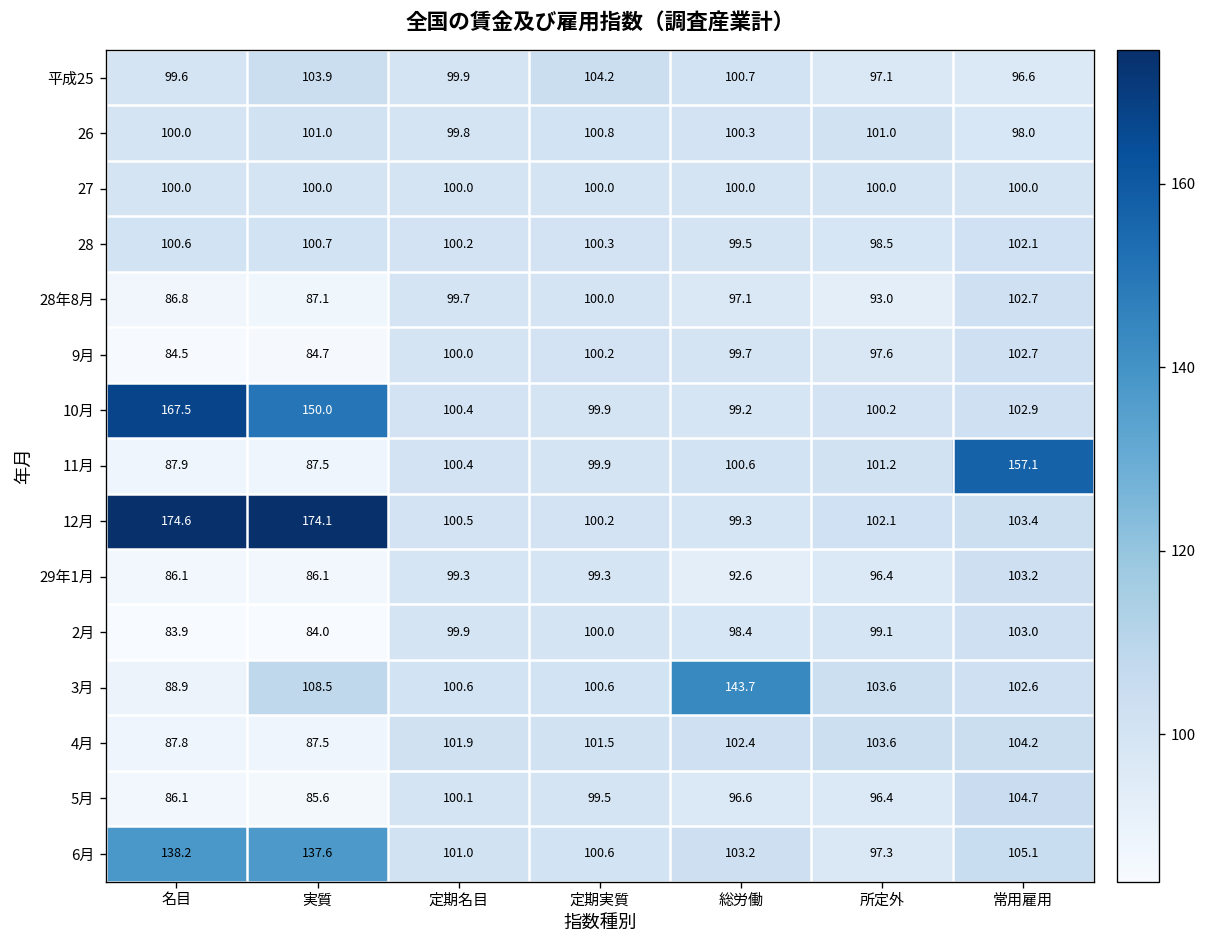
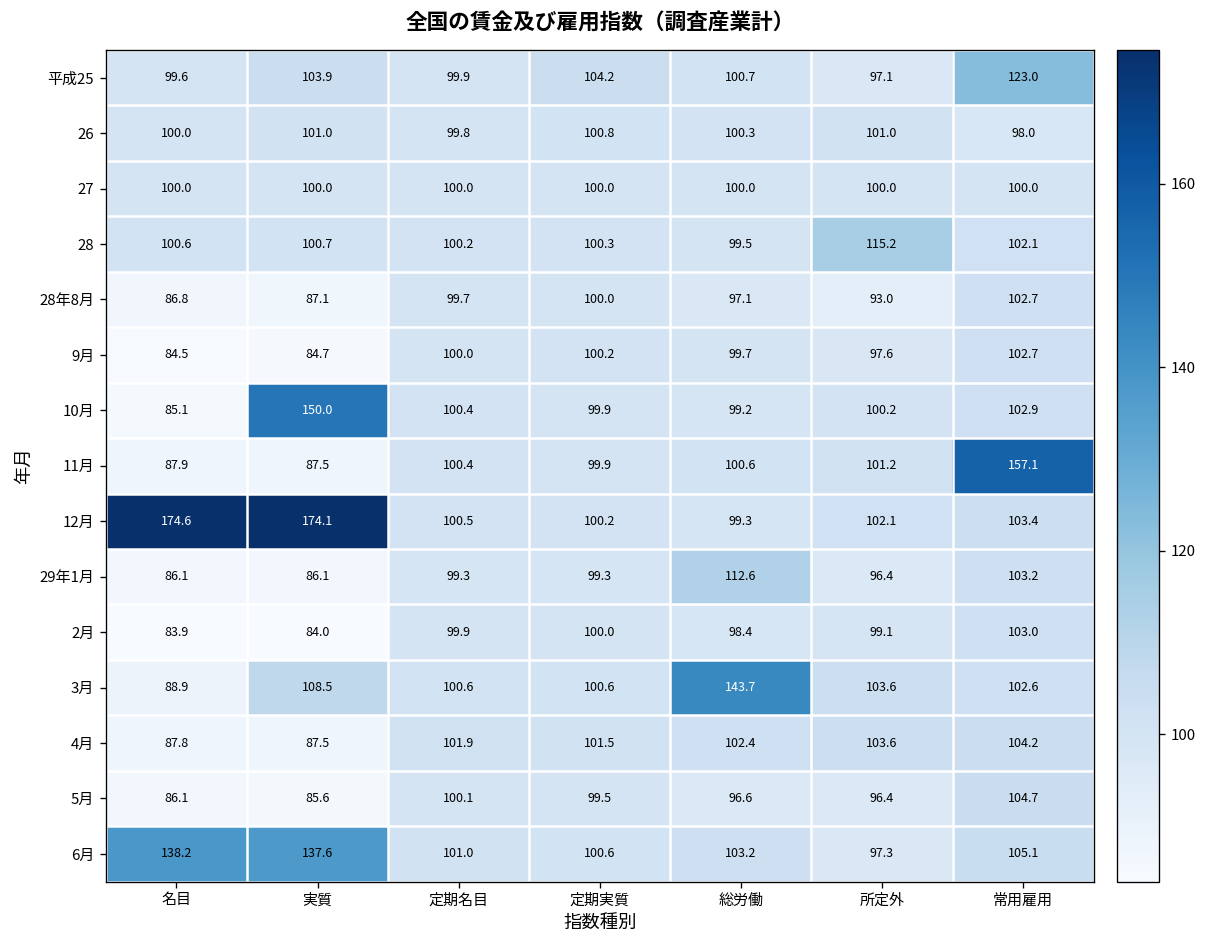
  {
    "平成25": {
      "名目": 99.6,
      "実質": 103.9,
      "定期名目": 99.9,
      "定期実質": 104.2,
      "総労働": 100.7,
      "所定外": 97.1,
-     "常用雇用": 96.6
+     "常用雇用": 123.0
    },
    "26": {
      "名目": 100.0,
      "実質": 101.0,
      "定期名目": 99.8,
      "定期実質": 100.8,
      "総労働": 100.3,
      "所定外": 101.0,
      "常用雇用": 98.0
    },
    "27": {
      "名目": 100.0,
      "実質": 100.0,
      "定期名目": 100.0,
      "定期実質": 100.0,
      "総労働": 100.0,
      "所定外": 100.0,
      "常用雇用": 100.0
    },
    "28": {
      "名目": 100.6,
      "実質": 100.7,
      "定期名目": 100.2,
      "定期実質": 100.3,
      "総労働": 99.5,
-     "所定外": 98.5,
+     "所定外": 115.2,
      "常用雇用": 102.1
    },
    "28年8月": {
      "名目": 86.8,
      "実質": 87.1,
      "定期名目": 99.7,
      "定期実質": 100.0,
      "総労働": 97.1,
      "所定外": 93.0,
      "常用雇用": 102.7
    },
    "9月": {
      "名目": 84.5,
      "実質": 84.7,
      "定期名目": 100.0,
      "定期実質": 100.2,
      "総労働": 99.7,
      "所定外": 97.6,
      "常用雇用": 102.7
    },
    "10月": {
-     "名目": 167.5,
+     "名目": 85.1,
      "実質": 150.0,
      "定期名目": 100.4,
      "定期実質": 99.9,
      "総労働": 99.2,
      "所定外": 100.2,
      "常用雇用": 102.9
    },
    "11月": {
      "名目": 87.9,
      "実質": 87.5,
      "定期名目": 100.4,
      "定期実質": 99.9,
      "総労働": 100.6,
      "所定外": 101.2,
      "常用雇用": 157.1
    },
    "12月": {
      "名目": 174.6,
      "実質": 174.1,
      "定期名目": 100.5,
      "定期実質": 100.2,
      "総労働": 99.3,
      "所定外": 102.1,
      "常用雇用": 103.4
    },
    "29年1月": {
      "名目": 86.1,
      "実質": 86.1,
      "定期名目": 99.3,
      "定期実質": 99.3,
-     "総労働": 92.6,
+     "総労働": 112.6,
      "所定外": 96.4,
      "常用雇用": 103.2
    },
    "2月": {
      "名目": 83.9,
      "実質": 84.0,
      "定期名目": 99.9,
      "定期実質": 100.0,
      "総労働": 98.4,
      "所定外": 99.1,
      "常用雇用": 103.0
    },
    "3月": {
      "名目": 88.9,
      "実質": 108.5,
      "定期名目": 100.6,
      "定期実質": 100.6,
      "総労働": 143.7,
      "所定外": 103.6,
      "常用雇用": 102.6
    },
    "4月": {
      "名目": 87.8,
      "実質": 87.5,
      "定期名目": 101.9,
      "定期実質": 101.5,
      "総労働": 102.4,
      "所定外": 103.6,
      "常用雇用": 104.2
    },
    "5月": {
      "名目": 86.1,
      "実質": 85.6,
      "定期名目": 100.1,
      "定期実質": 99.5,
      "総労働": 96.6,
      "所定外": 96.4,
      "常用雇用": 104.7
    },
    "6月": {
      "名目": 138.2,
      "実質": 137.6,
      "定期名目": 101.0,
      "定期実質": 100.6,
      "総労働": 103.2,
      "所定外": 97.3,
      "常用雇用": 105.1
    }
  }
